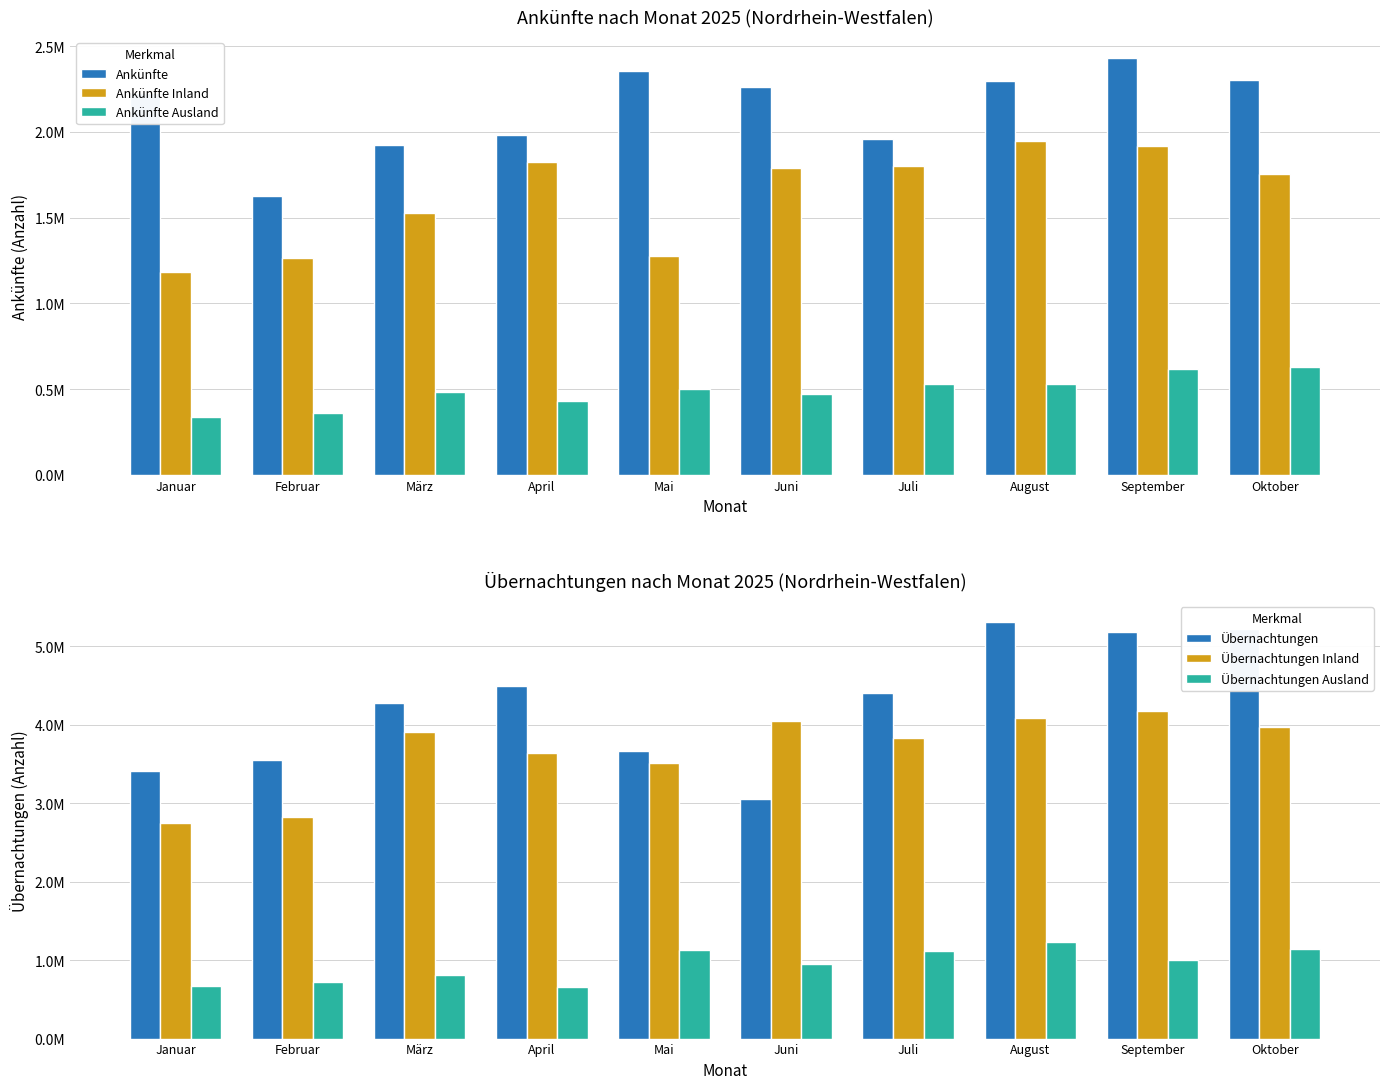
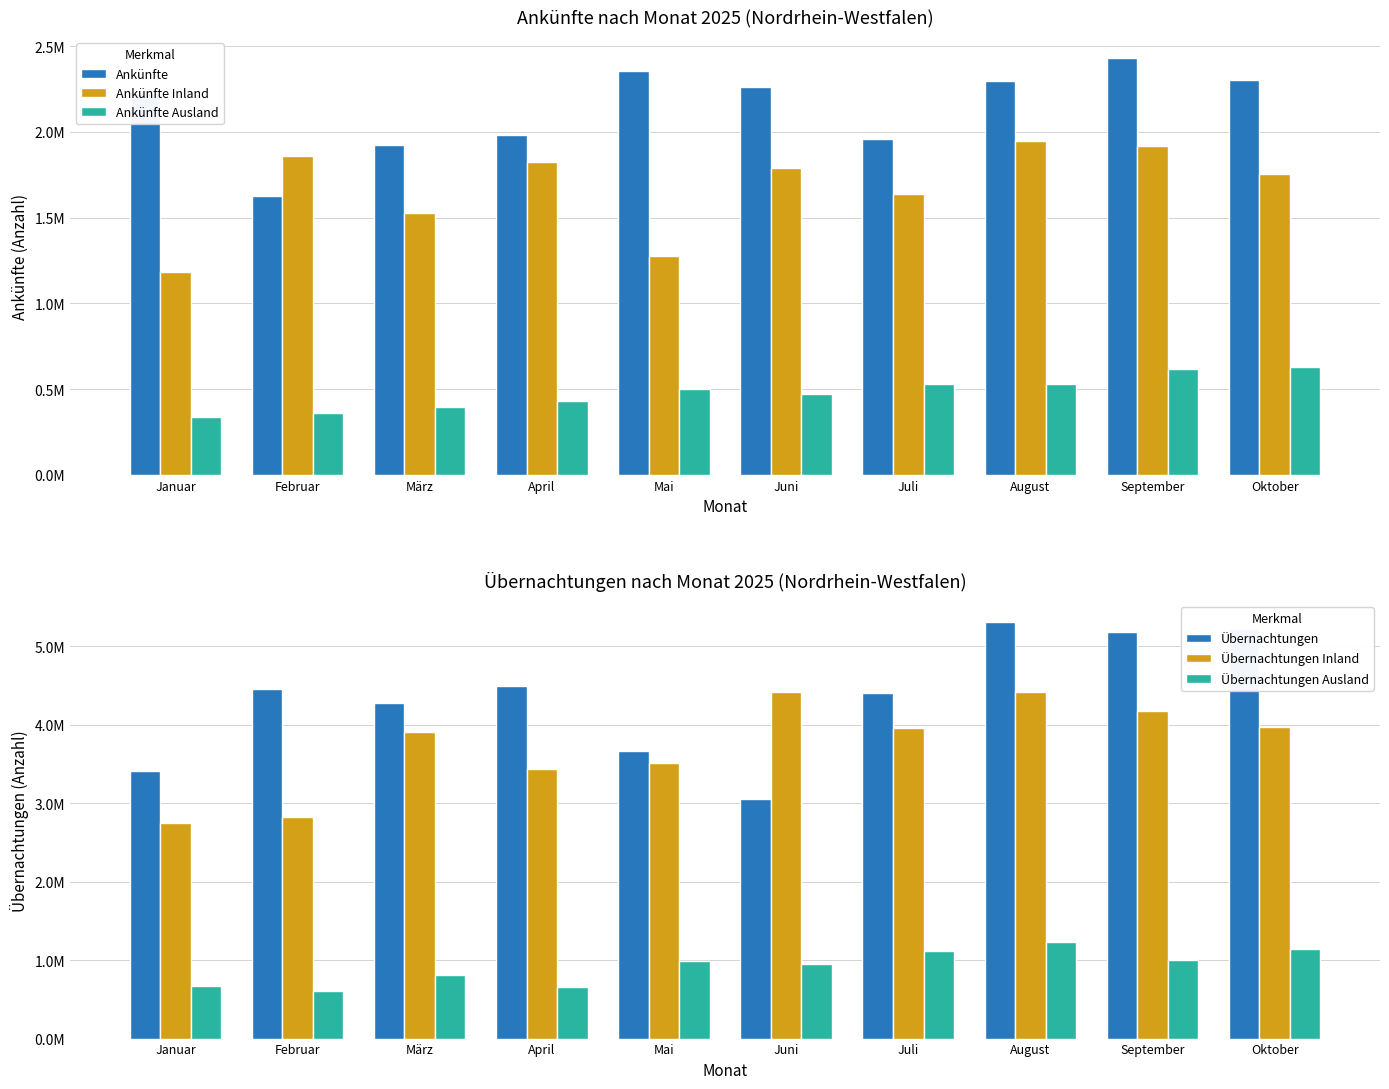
  {
    "Ankünfte nach Monat 2025 (Nordrhein-Westfalen)": {
      "Ankünfte": {
        "Februar": 1620000,
        "März": 1920000,
        "April": 1980000,
        "Mai": 2360000,
        "Juni": 2260000,
        "Juli": 1960000,
        "August": 2300000,
        "September": 2430000,
        "Oktober": 2300000
      },
      "Ankünfte Inland": {
        "Januar": 1180000,
-       "Februar": 1270000,
+       "Februar": 1860000,
        "März": 1530000,
        "April": 1820000,
        "Mai": 1280000,
        "Juni": 1790000,
-       "Juli": 1800000,
+       "Juli": 1640000,
        "August": 1950000,
        "September": 1920000,
        "Oktober": 1760000
      },
      "Ankünfte Ausland": {
        "Januar": 340000,
        "Februar": 360000,
-       "März": 480000,
+       "März": 400000,
        "April": 430000,
        "Mai": 500000,
        "Juni": 470000,
        "Juli": 530000,
        "August": 530000,
        "September": 620000,
        "Oktober": 630000
      }
    },
    "Übernachtungen nach Monat 2025 (Nordrhein-Westfalen)": {
      "Übernachtungen": {
        "Januar": 3400000,
-       "Februar": 3600000,
+       "Februar": 4500000,
        "März": 4300000,
        "April": 4500000,
        "Mai": 3700000,
        "Juni": 3100000,
        "Juli": 4400000,
        "August": 5300000,
        "September": 5200000
      },
      "Übernachtungen Inland": {
        "Januar": 2700000,
        "Februar": 2800000,
        "März": 3900000,
-       "April": 3600000,
+       "April": 3400000,
        "Mai": 3500000,
-       "Juni": 4000000,
-       "Juli": 3800000,
-       "August": 4100000,
+       "Juni": 4400000,
+       "Juli": 4000000,
+       "August": 4400000,
        "September": 4200000,
        "Oktober": 4000000
      },
      "Übernachtungen Ausland": {
        "Januar": 700000,
-       "Februar": 700000,
+       "Februar": 600000,
        "März": 800000,
        "April": 700000,
-       "Mai": 1100000,
+       "Mai": 1000000,
        "Juni": 900000,
        "Juli": 1100000,
        "August": 1200000,
        "September": 1000000,
        "Oktober": 1100000
      }
    }
  }
